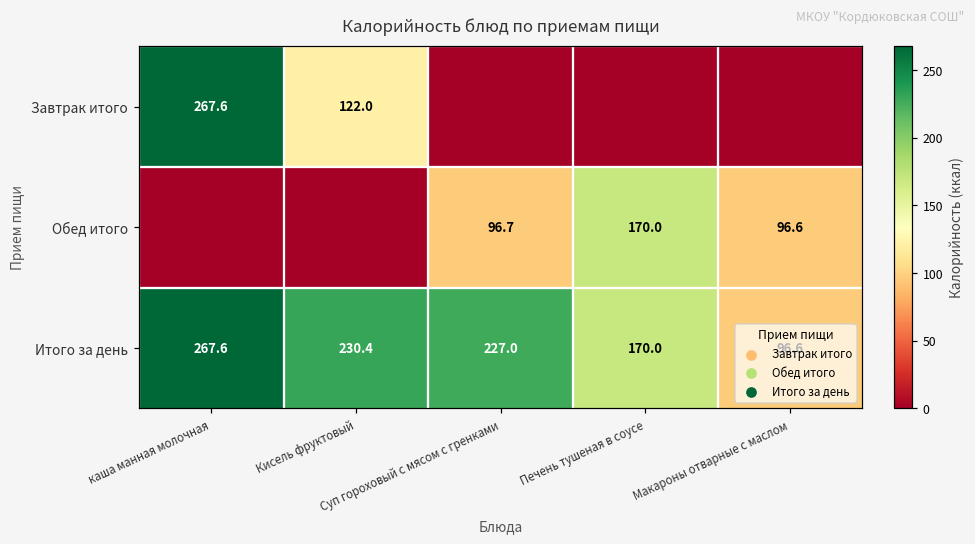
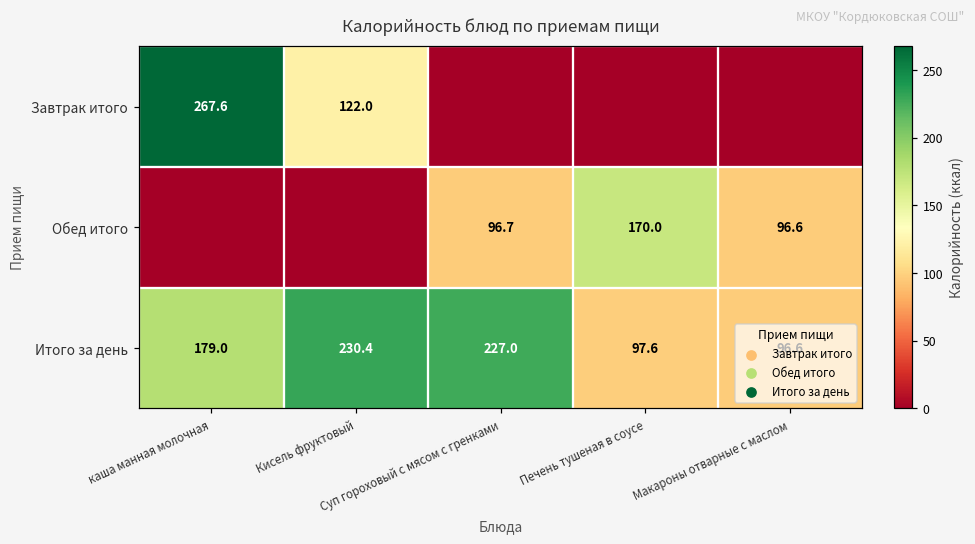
  {
    "Завтрак итого": {
      "каша манная молочная": 267.6,
      "Кисель фруктовый": 122.0
    },
    "Обед итого": {
      "Суп гороховый с мясом с гренками": 96.7,
      "Печень тушеная в соусе": 170.0,
      "Макароны отварные с маслом": 96.6
    },
    "Итого за день": {
-     "каша манная молочная": 267.6,
+     "каша манная молочная": 179.0,
      "Кисель фруктовый": 230.4,
      "Суп гороховый с мясом с гренками": 227.0,
-     "Печень тушеная в соусе": 170.0
+     "Печень тушеная в соусе": 97.6
    }
  }
